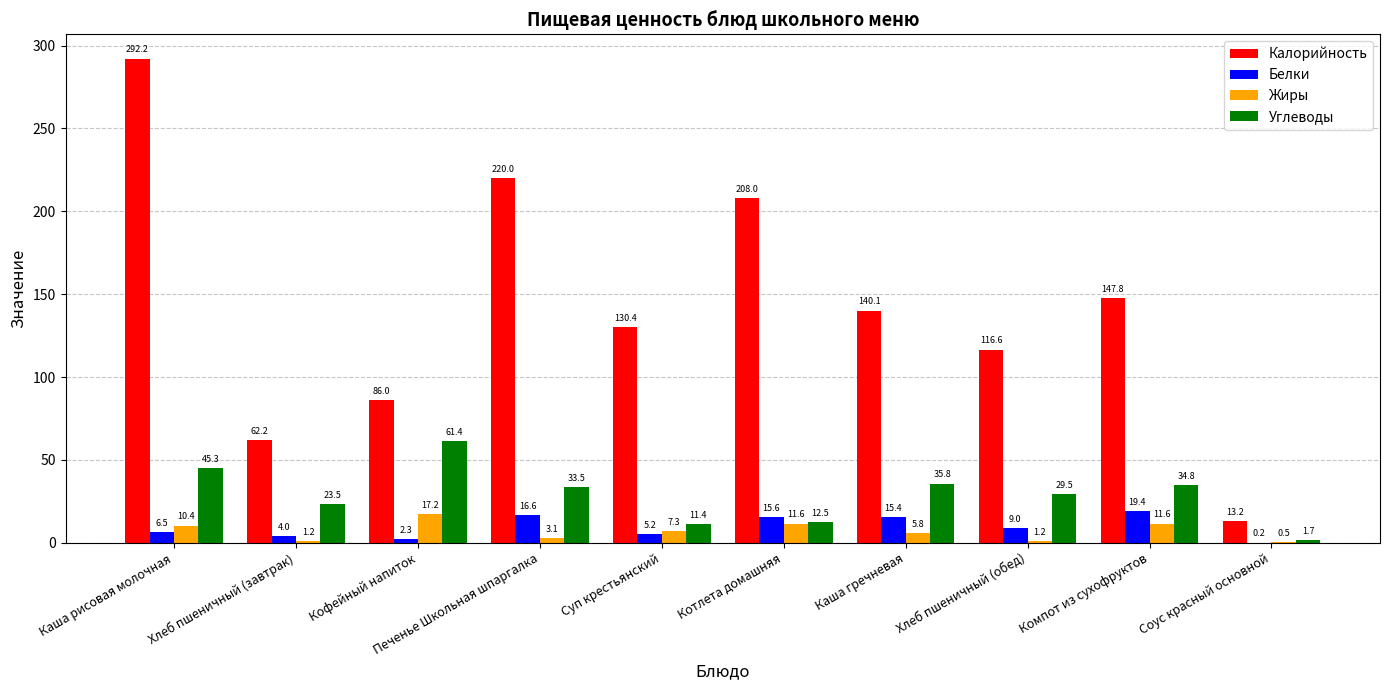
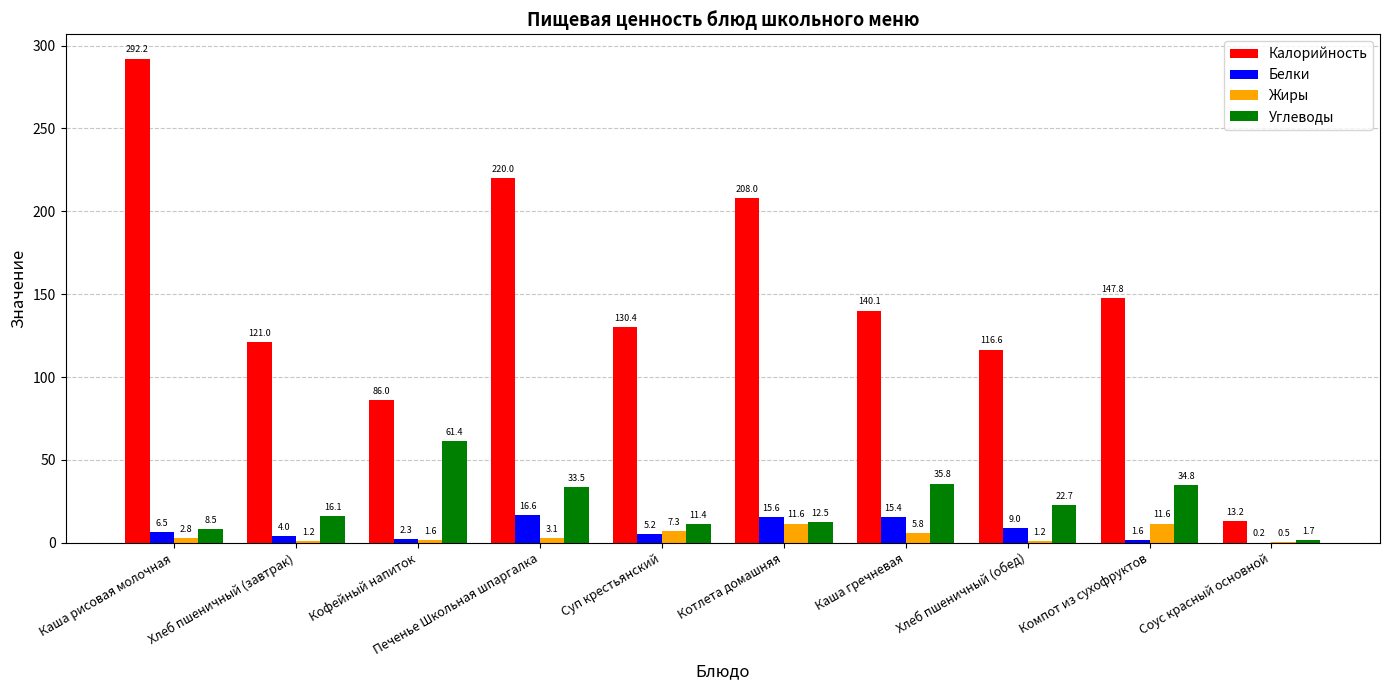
  {
    "Калорийность": {
      "Каша рисовая молочная": 292.2,
-     "Хлеб пшеничный (завтрак)": 62.2,
+     "Хлеб пшеничный (завтрак)": 121.0,
      "Кофейный напиток": 86.0,
      "Печенье Школьная шпаргалка": 220.0,
      "Суп крестьянский": 130.4,
      "Котлета домашняя": 208.0,
      "Каша гречневая": 140.1,
      "Хлеб пшеничный (обед)": 116.6,
      "Компот из сухофруктов": 147.8,
      "Соус красный основной": 13.2
    },
    "Белки": {
      "Каша рисовая молочная": 6.5,
      "Хлеб пшеничный (завтрак)": 4.0,
      "Кофейный напиток": 2.3,
      "Печенье Школьная шпаргалка": 16.6,
      "Суп крестьянский": 5.2,
      "Котлета домашняя": 15.6,
      "Каша гречневая": 15.4,
      "Хлеб пшеничный (обед)": 9.0,
-     "Компот из сухофруктов": 19.4,
+     "Компот из сухофруктов": 1.6,
      "Соус красный основной": 0.2
    },
    "Жиры": {
-     "Каша рисовая молочная": 10.4,
+     "Каша рисовая молочная": 2.8,
      "Хлеб пшеничный (завтрак)": 1.2,
-     "Кофейный напиток": 17.2,
+     "Кофейный напиток": 1.6,
      "Печенье Школьная шпаргалка": 3.1,
      "Суп крестьянский": 7.3,
      "Котлета домашняя": 11.6,
      "Каша гречневая": 5.8,
      "Хлеб пшеничный (обед)": 1.2,
      "Компот из сухофруктов": 11.6,
      "Соус красный основной": 0.5
    },
    "Углеводы": {
-     "Каша рисовая молочная": 45.3,
-     "Хлеб пшеничный (завтрак)": 23.5,
+     "Каша рисовая молочная": 8.5,
+     "Хлеб пшеничный (завтрак)": 16.1,
      "Кофейный напиток": 61.4,
      "Печенье Школьная шпаргалка": 33.5,
      "Суп крестьянский": 11.4,
      "Котлета домашняя": 12.5,
      "Каша гречневая": 35.8,
-     "Хлеб пшеничный (обед)": 29.5,
+     "Хлеб пшеничный (обед)": 22.7,
      "Компот из сухофруктов": 34.8,
      "Соус красный основной": 1.7
    }
  }
